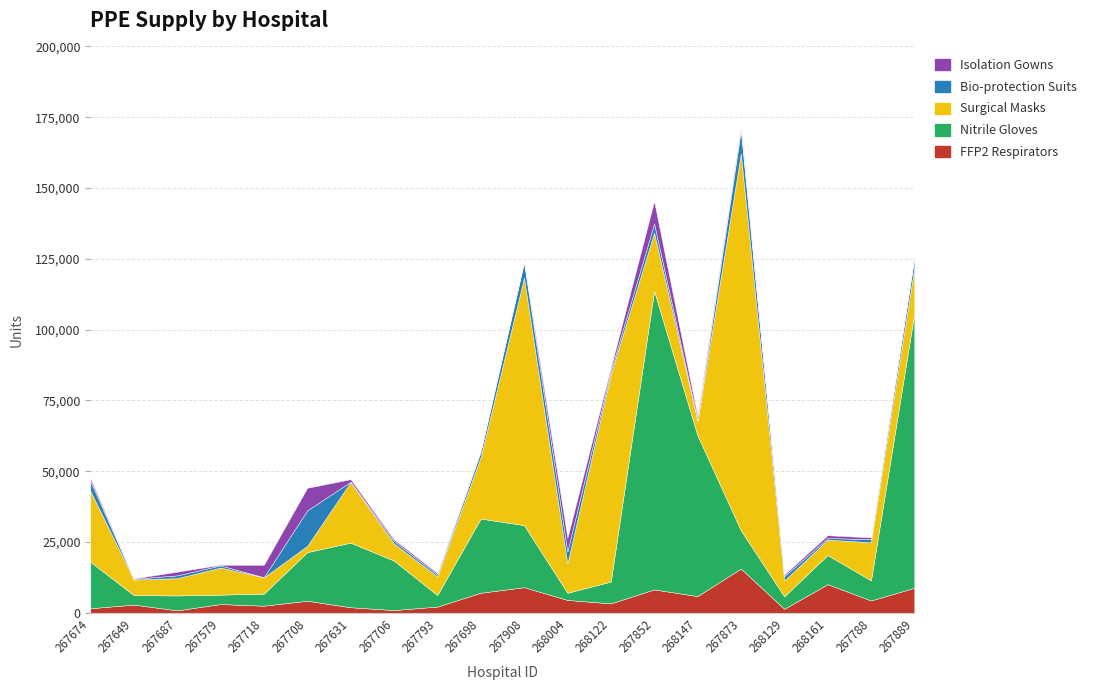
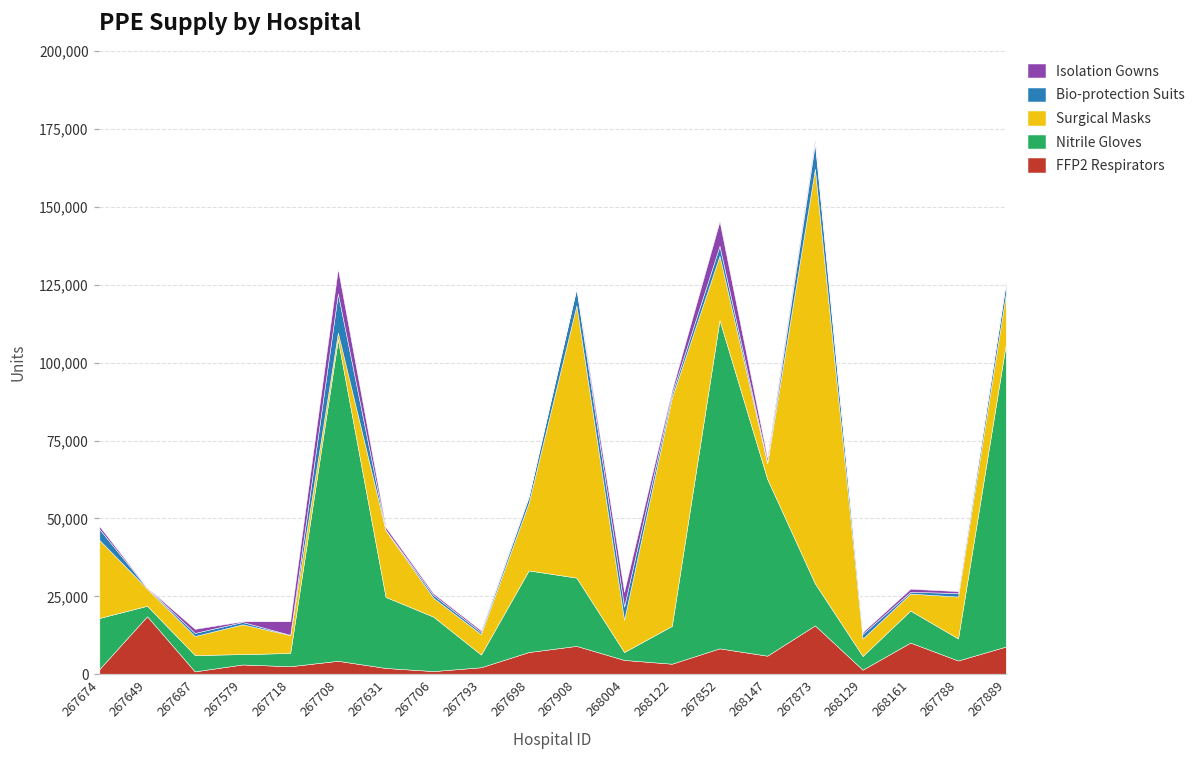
  {
    "FFP2 Respirators": {
-     "267649": "3,000"
+     "267649": "19,000"
    },
    "Nitrile Gloves": {
-     "267708": "17,000",
-     "268122": "8,000"
+     "267708": "103,000",
+     "268122": "12,000"
    },
    "Isolation Gowns": {
      "267674": "1,000",
      "267687": "1,000",
      "267718": "4,000",
      "267708": "8,000",
      "268004": "5,000",
      "268122": "1,000",
      "267852": "8,000",
      "268147": "1,000",
      "267873": "1,000",
      "268161": "1,000"
    }
  }
